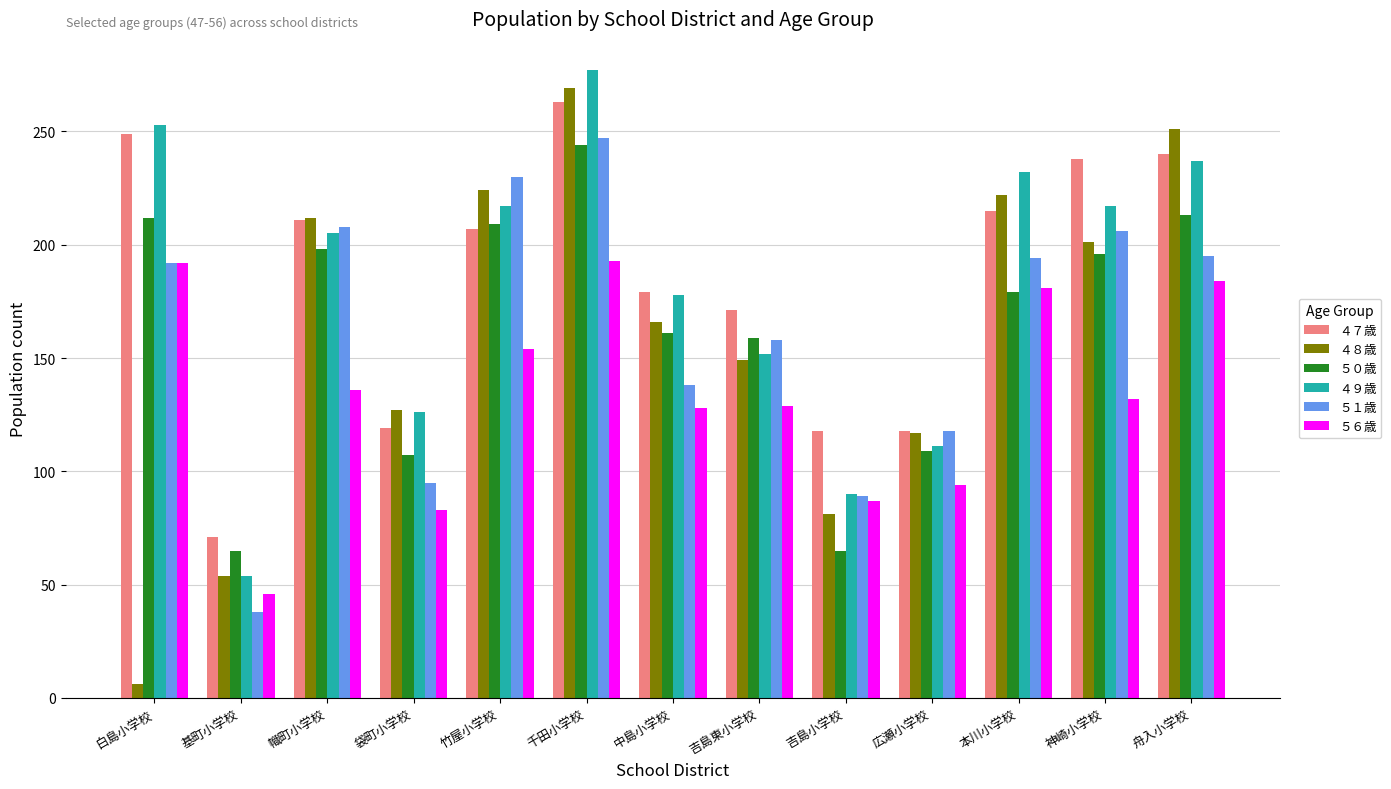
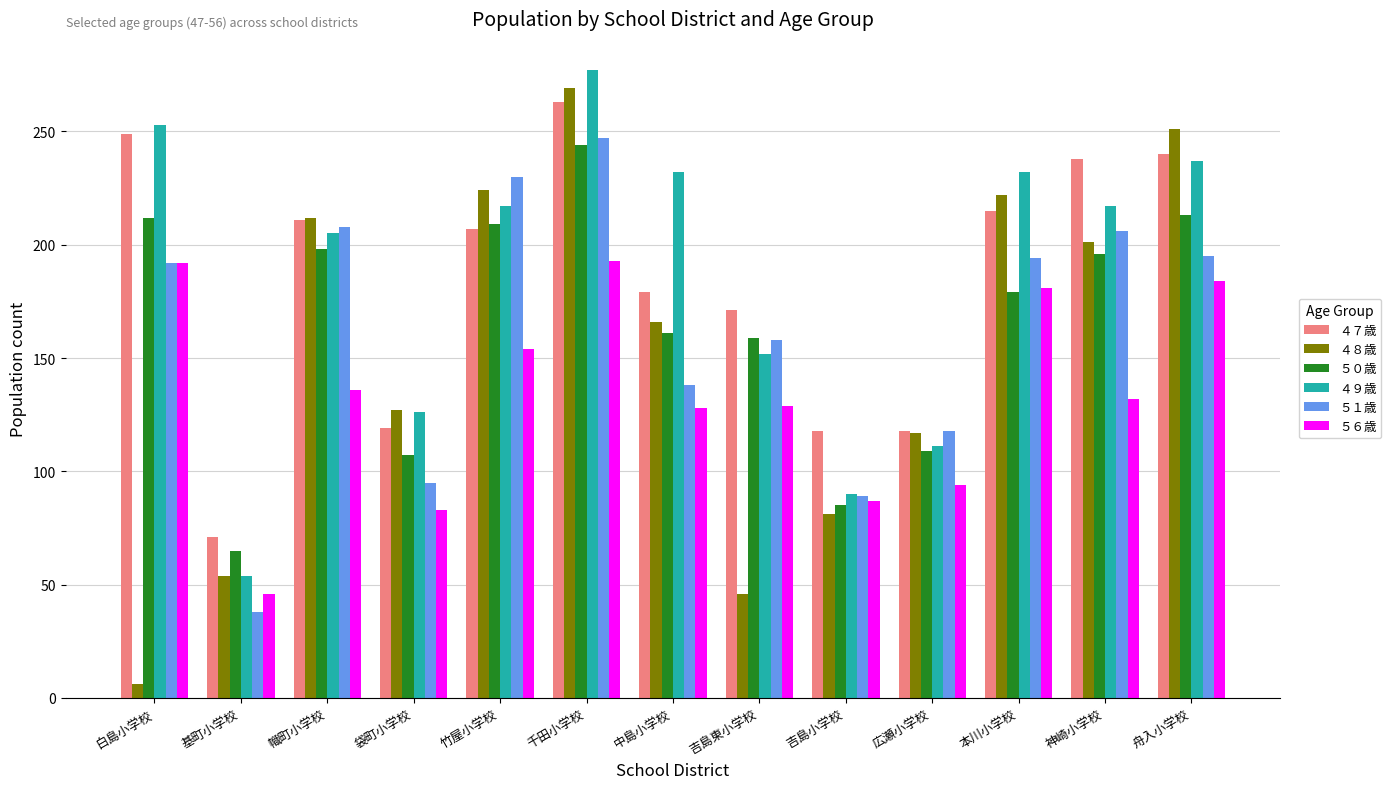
  {
    "４７歳": {
      "白島小学校": 249,
      "基町小学校": 71,
      "幟町小学校": 211,
      "袋町小学校": 119,
      "竹屋小学校": 207,
      "千田小学校": 263,
      "中島小学校": 179,
      "吉島東小学校": 171,
      "吉島小学校": 118,
      "広瀬小学校": 118,
      "本川小学校": 215,
      "神崎小学校": 238,
      "舟入小学校": 240
    },
    "４８歳": {
      "白島小学校": 6,
      "基町小学校": 54,
      "幟町小学校": 212,
      "袋町小学校": 127,
      "竹屋小学校": 224,
      "千田小学校": 269,
      "中島小学校": 166,
-     "吉島東小学校": 149,
+     "吉島東小学校": 46,
      "吉島小学校": 81,
      "広瀬小学校": 117,
      "本川小学校": 222,
      "神崎小学校": 201,
      "舟入小学校": 251
    },
    "５０歳": {
      "白島小学校": 212,
      "基町小学校": 65,
      "幟町小学校": 198,
      "袋町小学校": 107,
      "竹屋小学校": 209,
      "千田小学校": 244,
      "中島小学校": 161,
      "吉島東小学校": 159,
-     "吉島小学校": 65,
+     "吉島小学校": 85,
      "広瀬小学校": 109,
      "本川小学校": 179,
      "神崎小学校": 196,
      "舟入小学校": 213
    },
    "４９歳": {
      "白島小学校": 253,
      "基町小学校": 54,
      "幟町小学校": 205,
      "袋町小学校": 126,
      "竹屋小学校": 217,
      "千田小学校": 277,
-     "中島小学校": 178,
+     "中島小学校": 232,
      "吉島東小学校": 152,
      "吉島小学校": 90,
      "広瀬小学校": 111,
      "本川小学校": 232,
      "神崎小学校": 217,
      "舟入小学校": 237
    },
    "５１歳": {
      "白島小学校": 192,
      "基町小学校": 38,
      "幟町小学校": 208,
      "袋町小学校": 95,
      "竹屋小学校": 230,
      "千田小学校": 247,
      "中島小学校": 138,
      "吉島東小学校": 158,
      "吉島小学校": 89,
      "広瀬小学校": 118,
      "本川小学校": 194,
      "神崎小学校": 206,
      "舟入小学校": 195
    },
    "５６歳": {
      "白島小学校": 192,
      "基町小学校": 46,
      "幟町小学校": 136,
      "袋町小学校": 83,
      "竹屋小学校": 154,
      "千田小学校": 193,
      "中島小学校": 128,
      "吉島東小学校": 129,
      "吉島小学校": 87,
      "広瀬小学校": 94,
      "本川小学校": 181,
      "神崎小学校": 132,
      "舟入小学校": 184
    }
  }
